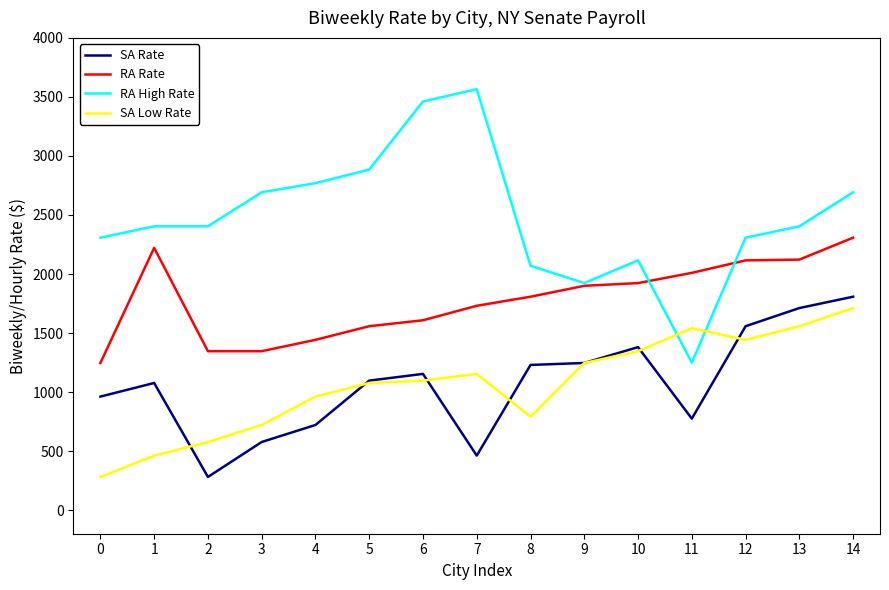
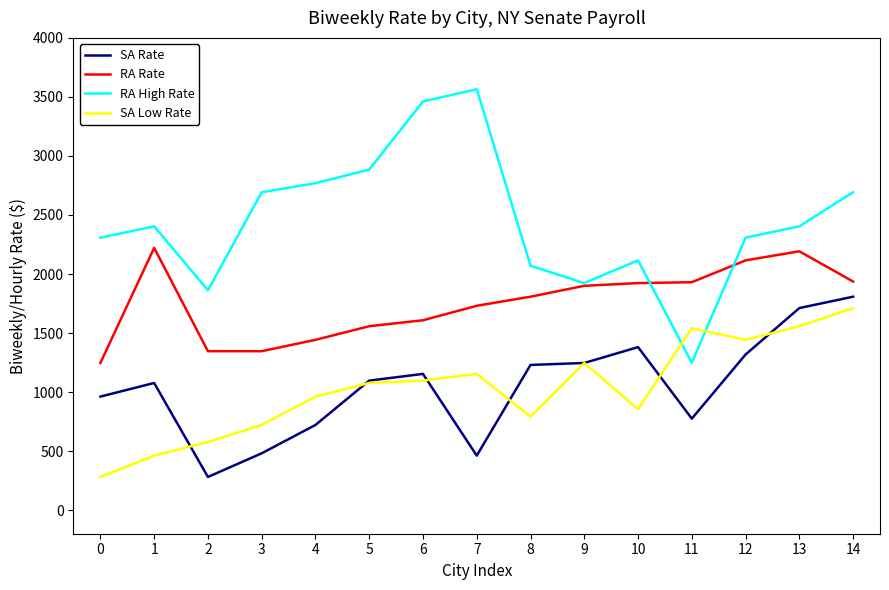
  {
    "SA Rate": {
      "0": 960,
      "1": 1080,
      "2": 280,
-     "3": 580,
+     "3": 480,
      "4": 720,
      "6": 1150,
      "7": 460,
      "8": 1230,
      "10": 1380,
      "11": 770,
-     "12": 1560,
+     "12": 1320,
      "13": 1710,
      "14": 1810
    },
    "RA Rate": {
      "0": 1250,
      "1": 2220,
      "2": 1350,
      "3": 1350,
      "4": 1440,
      "5": 1560,
      "6": 1610,
      "7": 1730,
      "8": 1810,
      "9": 1900,
      "10": 1920,
-     "11": 2010,
+     "11": 1930,
      "12": 2120,
-     "13": 2120,
-     "14": 2310
+     "13": 2190,
+     "14": 1940
    },
    "RA High Rate": {
      "0": 2310,
      "1": 2400,
-     "2": 2400,
+     "2": 1860,
      "3": 2690,
      "4": 2770,
      "5": 2880,
      "6": 3460,
      "7": 3570,
      "8": 2070,
      "9": 1920,
      "10": 2120,
      "11": 1250,
      "12": 2310,
      "13": 2400,
      "14": 2690
    },
    "SA Low Rate": {
      "0": 280,
      "1": 460,
      "2": 580,
      "3": 720,
      "4": 960,
      "6": 1100,
      "7": 1150,
      "8": 790,
-     "10": 1350,
+     "10": 850,
      "11": 1540,
      "12": 1440,
      "13": 1560,
      "14": 1710
    }
  }
